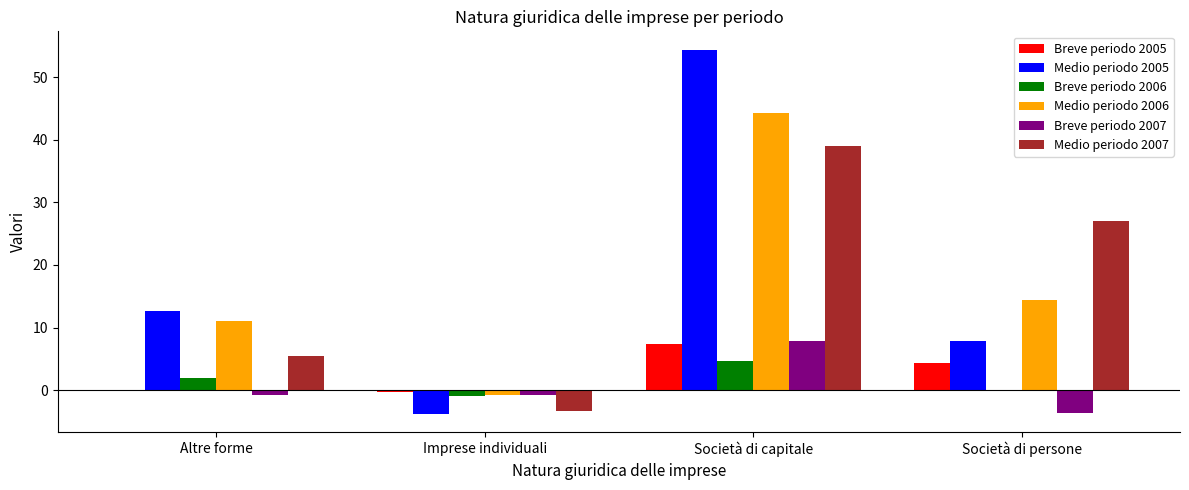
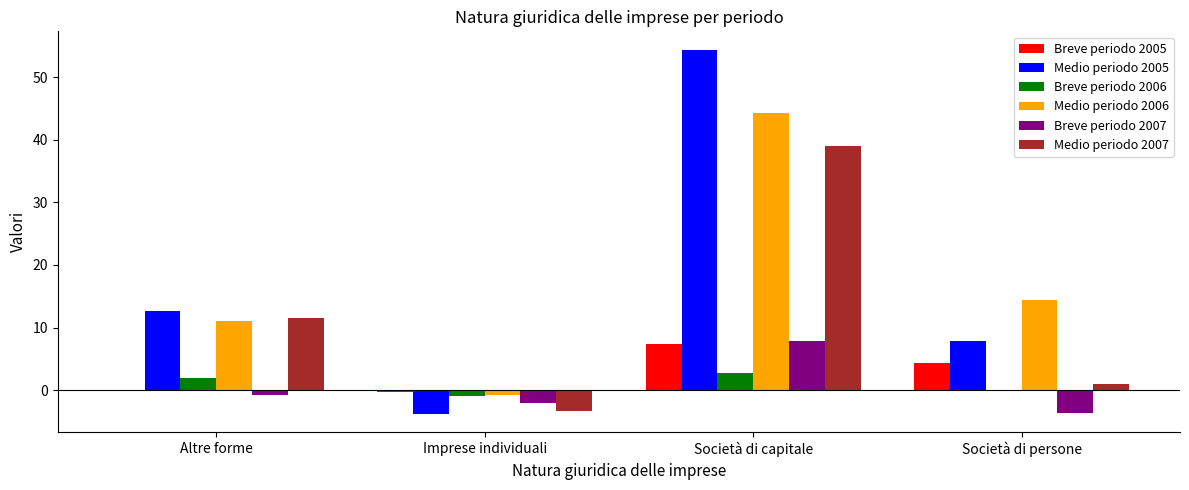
  {
    "Breve periodo 2005": {
      "Altre forme": 0,
      "Società di capitale": 7,
      "Società di persone": 4
    },
    "Medio periodo 2005": {
      "Altre forme": 13,
      "Imprese individuali": -4,
      "Società di capitale": 54,
      "Società di persone": 8
    },
    "Breve periodo 2006": {
      "Altre forme": 2,
      "Imprese individuali": -1,
-     "Società di capitale": 5
+     "Società di capitale": 3
    },
    "Medio periodo 2006": {
      "Altre forme": 11,
      "Imprese individuali": -1,
      "Società di capitale": 44,
      "Società di persone": 14
    },
    "Breve periodo 2007": {
      "Altre forme": -1,
-     "Imprese individuali": -1,
+     "Imprese individuali": -2,
      "Società di capitale": 8,
      "Società di persone": -4
    },
    "Medio periodo 2007": {
-     "Altre forme": 6,
+     "Altre forme": 12,
      "Imprese individuali": -3,
      "Società di capitale": 39,
-     "Società di persone": 27
+     "Società di persone": 1
    }
  }
